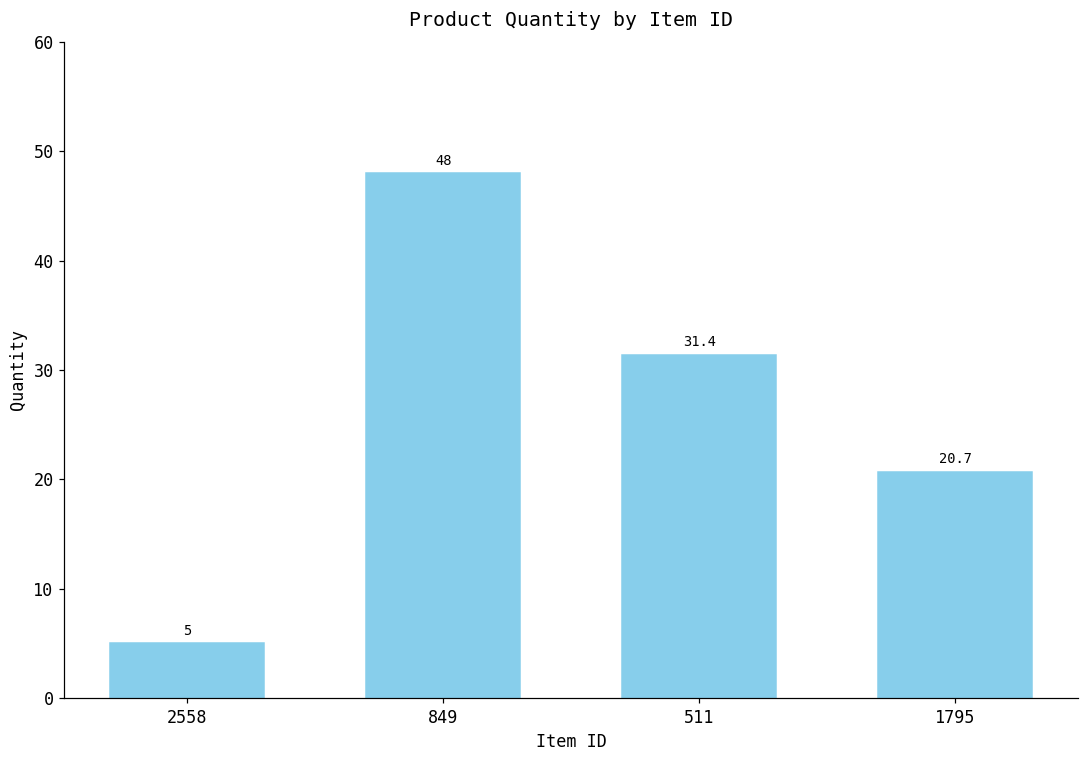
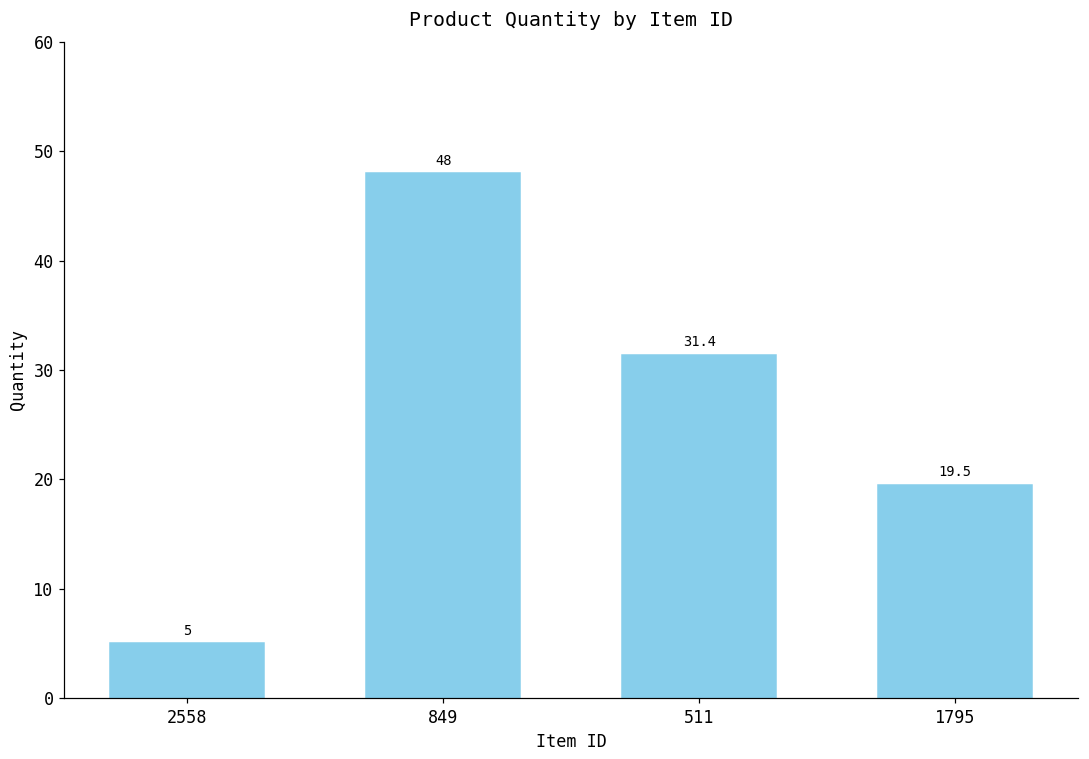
  {
    "2558": 5,
    "849": 48,
    "511": 31.4,
-   "1795": 20.7
+   "1795": 19.5
  }
